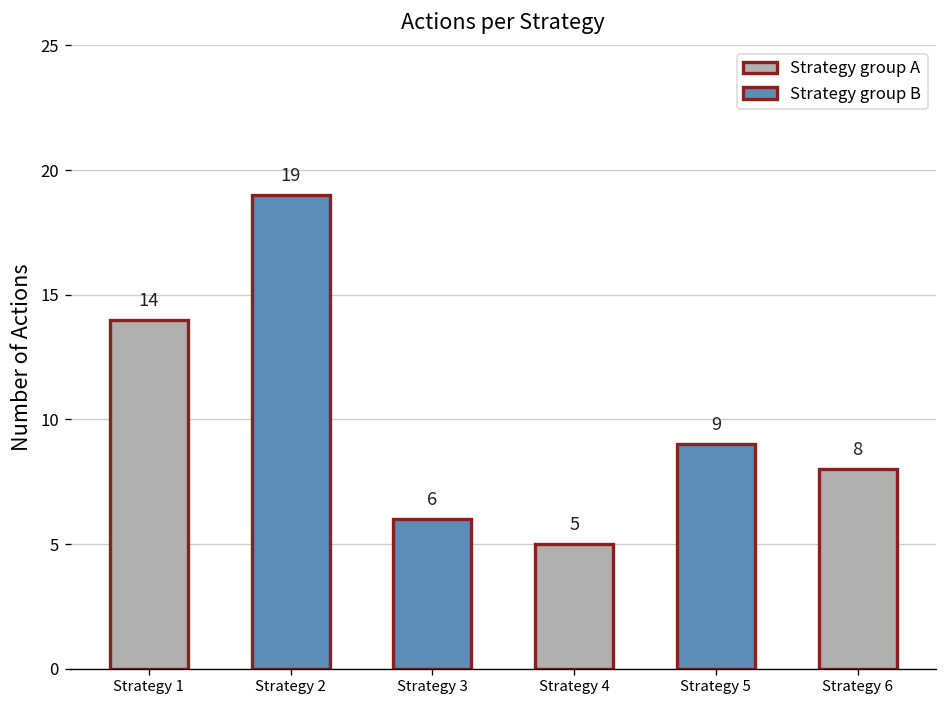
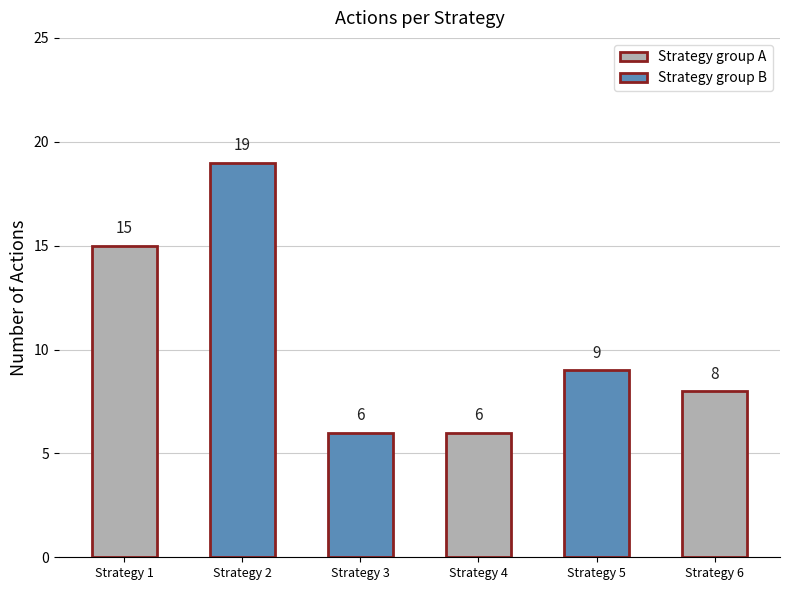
  {
-   "Strategy 1": 14,
+   "Strategy 1": 15,
    "Strategy 2": 19,
    "Strategy 3": 6,
-   "Strategy 4": 5,
+   "Strategy 4": 6,
    "Strategy 5": 9,
    "Strategy 6": 8
  }
